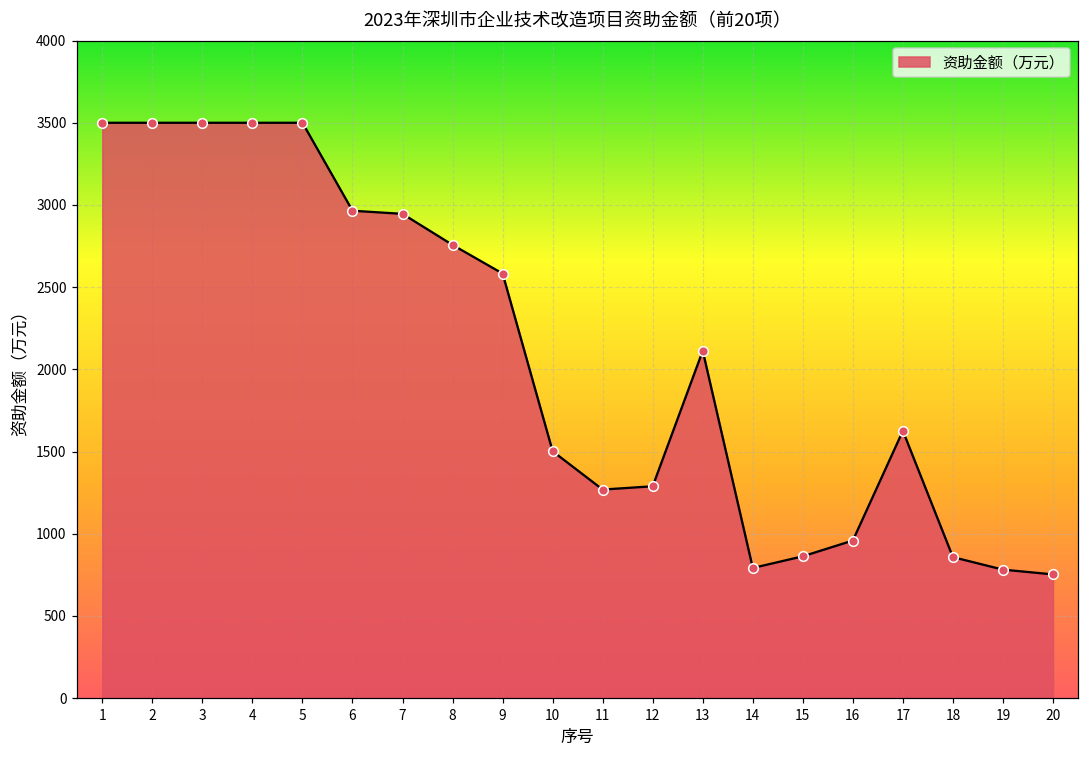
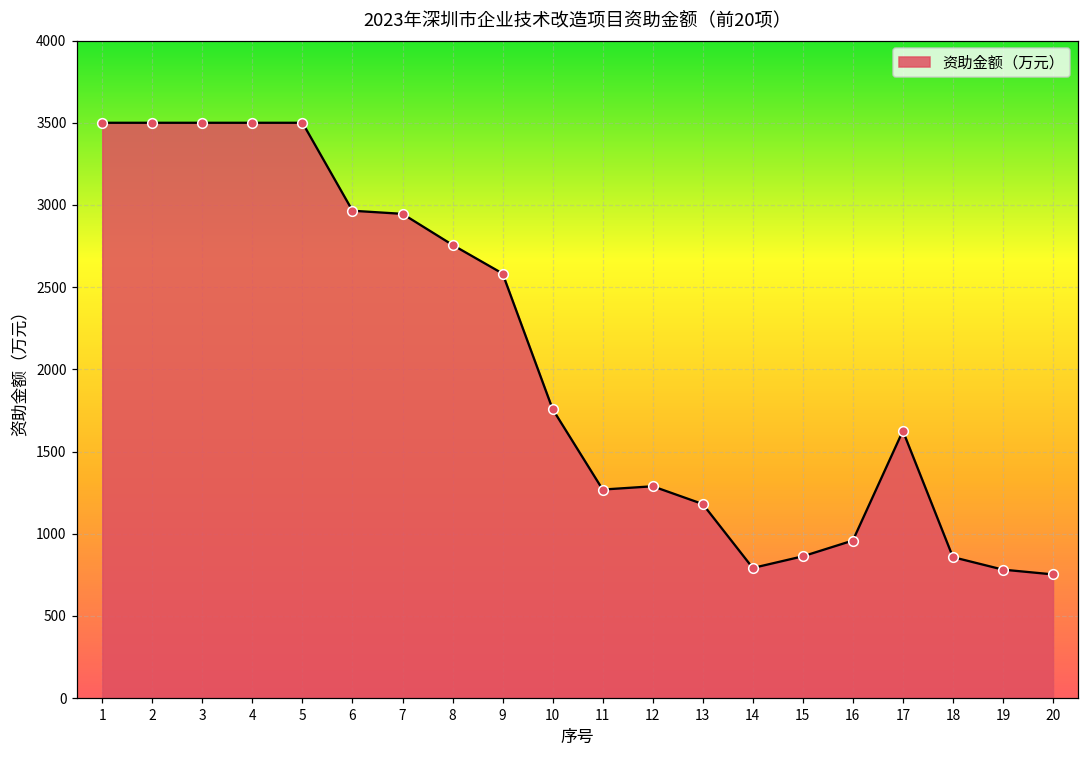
  {
    "1": 3500,
    "2": 3500,
    "3": 3500,
    "4": 3500,
    "5": 3500,
    "6": 2970,
    "7": 2950,
    "8": 2760,
    "9": 2580,
-   "10": 1500,
+   "10": 1760,
    "11": 1270,
    "12": 1290,
-   "13": 2110,
+   "13": 1180,
    "14": 790,
    "15": 860,
    "16": 960,
    "17": 1630,
    "18": 860,
    "19": 780,
    "20": 750
  }
